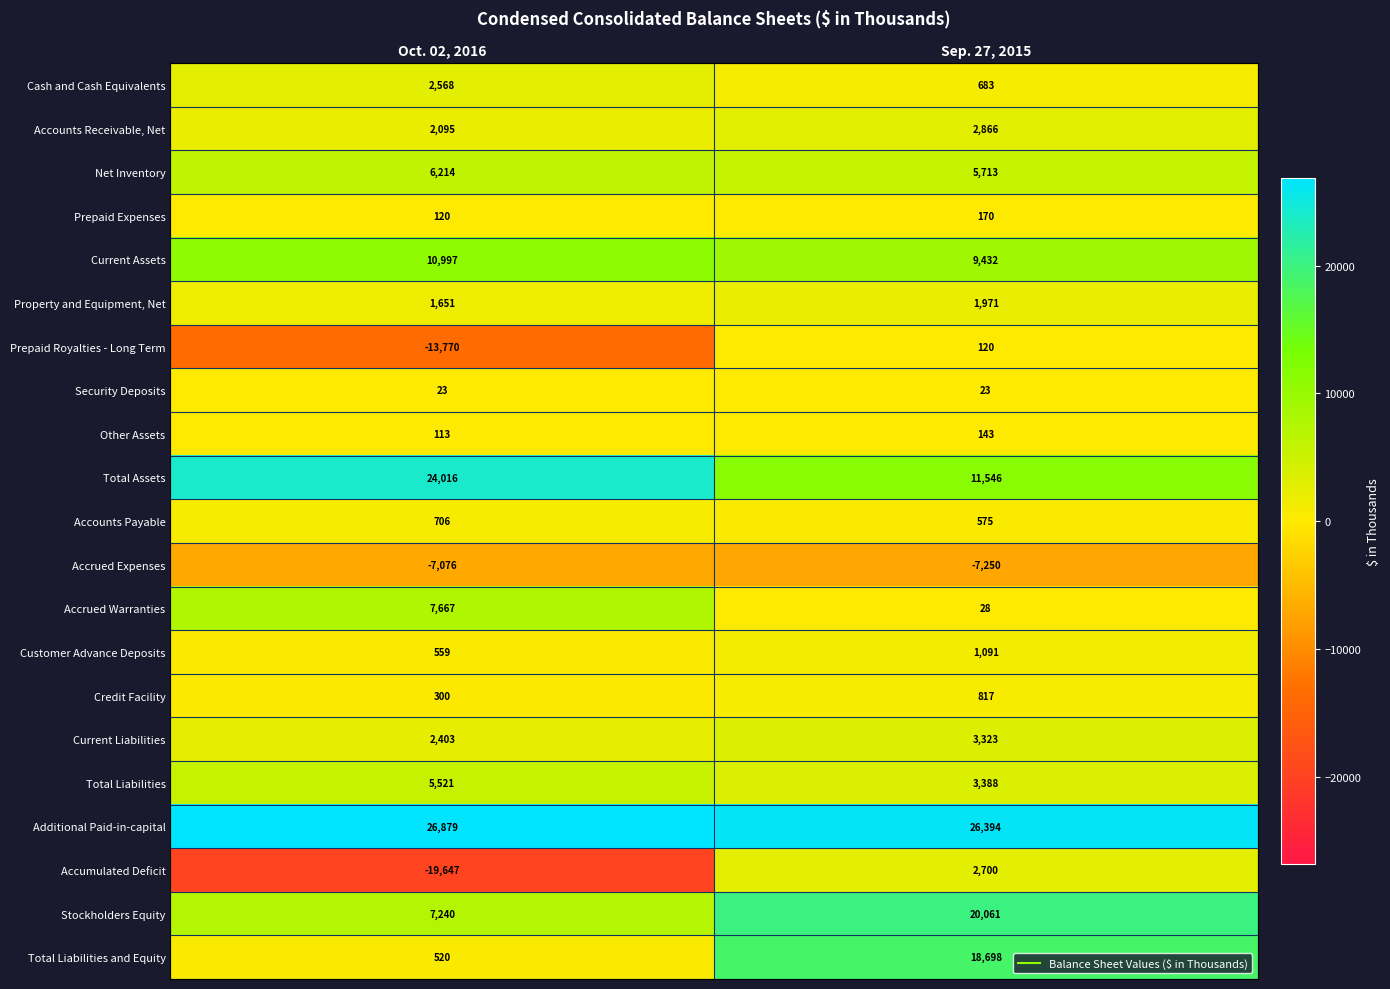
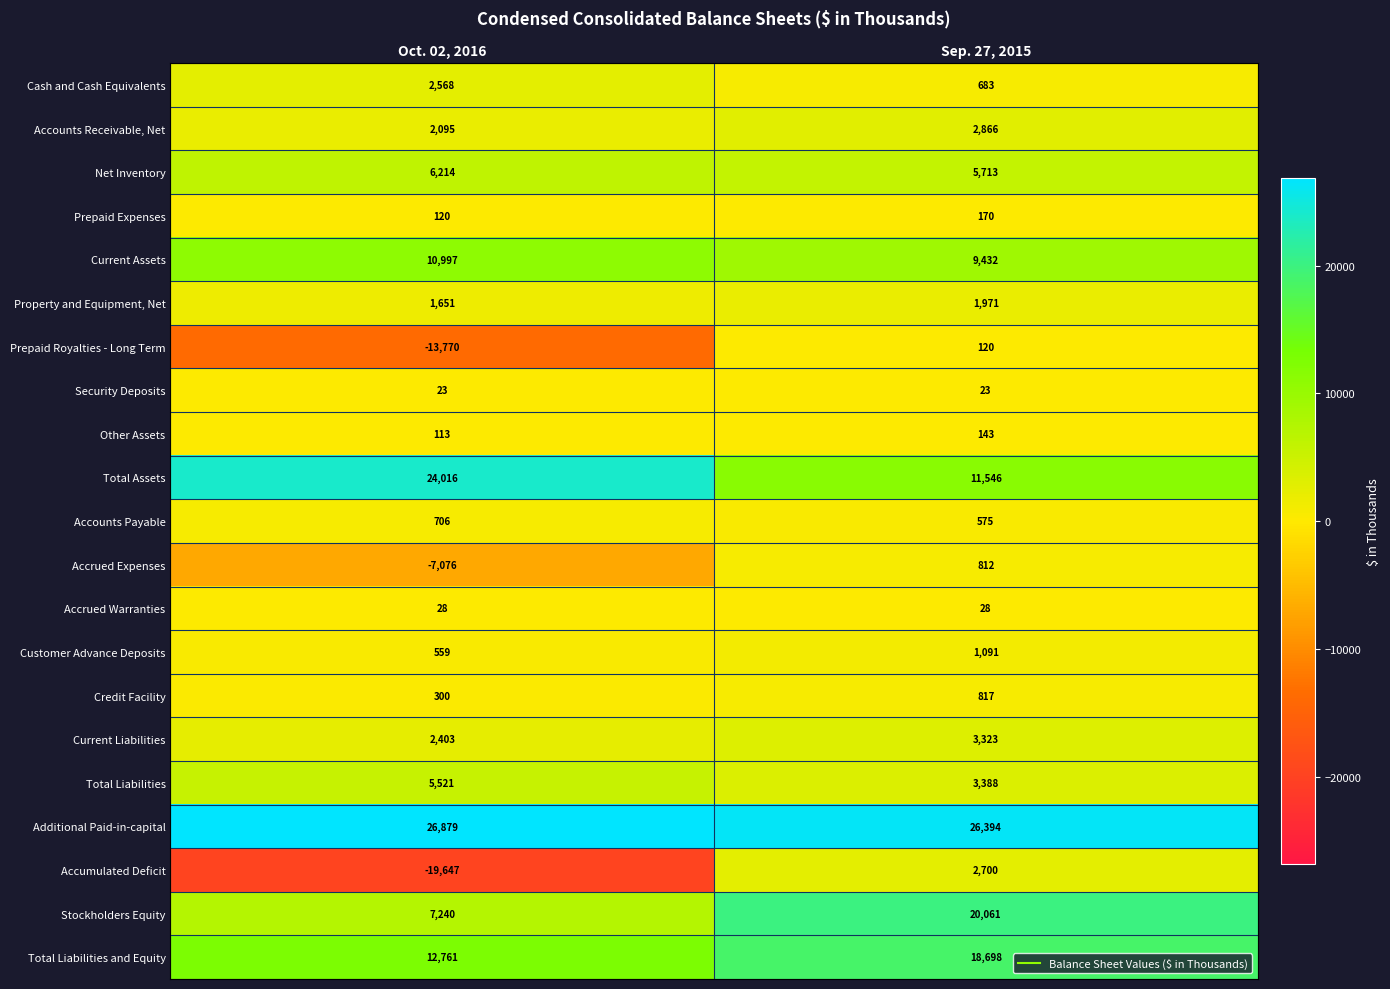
  {
    "Cash and Cash Equivalents": {
      "Oct. 02, 2016": "2,568",
      "Sep. 27, 2015": "683"
    },
    "Accounts Receivable, Net": {
      "Oct. 02, 2016": "2,095",
      "Sep. 27, 2015": "2,866"
    },
    "Net Inventory": {
      "Oct. 02, 2016": "6,214",
      "Sep. 27, 2015": "5,713"
    },
    "Prepaid Expenses": {
      "Oct. 02, 2016": "120",
      "Sep. 27, 2015": "170"
    },
    "Current Assets": {
      "Oct. 02, 2016": "10,997",
      "Sep. 27, 2015": "9,432"
    },
    "Property and Equipment, Net": {
      "Oct. 02, 2016": "1,651",
      "Sep. 27, 2015": "1,971"
    },
    "Prepaid Royalties - Long Term": {
      "Oct. 02, 2016": "-13,770",
      "Sep. 27, 2015": "120"
    },
    "Security Deposits": {
      "Oct. 02, 2016": "23",
      "Sep. 27, 2015": "23"
    },
    "Other Assets": {
      "Oct. 02, 2016": "113",
      "Sep. 27, 2015": "143"
    },
    "Total Assets": {
      "Oct. 02, 2016": "24,016",
      "Sep. 27, 2015": "11,546"
    },
    "Accounts Payable": {
      "Oct. 02, 2016": "706",
      "Sep. 27, 2015": "575"
    },
    "Accrued Expenses": {
      "Oct. 02, 2016": "-7,076",
-     "Sep. 27, 2015": "-7,250"
+     "Sep. 27, 2015": "812"
    },
    "Accrued Warranties": {
-     "Oct. 02, 2016": "7,667",
+     "Oct. 02, 2016": "28",
      "Sep. 27, 2015": "28"
    },
    "Customer Advance Deposits": {
      "Oct. 02, 2016": "559",
      "Sep. 27, 2015": "1,091"
    },
    "Credit Facility": {
      "Oct. 02, 2016": "300",
      "Sep. 27, 2015": "817"
    },
    "Current Liabilities": {
      "Oct. 02, 2016": "2,403",
      "Sep. 27, 2015": "3,323"
    },
    "Total Liabilities": {
      "Oct. 02, 2016": "5,521",
      "Sep. 27, 2015": "3,388"
    },
    "Additional Paid-in-capital": {
      "Oct. 02, 2016": "26,879",
      "Sep. 27, 2015": "26,394"
    },
    "Accumulated Deficit": {
      "Oct. 02, 2016": "-19,647",
      "Sep. 27, 2015": "2,700"
    },
    "Stockholders Equity": {
      "Oct. 02, 2016": "7,240",
      "Sep. 27, 2015": "20,061"
    },
    "Total Liabilities and Equity": {
-     "Oct. 02, 2016": "520",
+     "Oct. 02, 2016": "12,761",
      "Sep. 27, 2015": "18,698"
    }
  }
